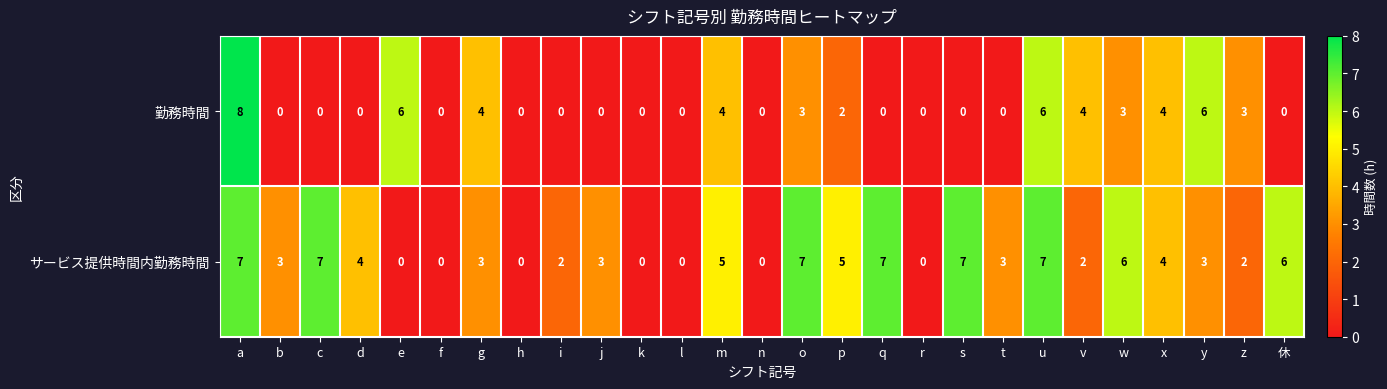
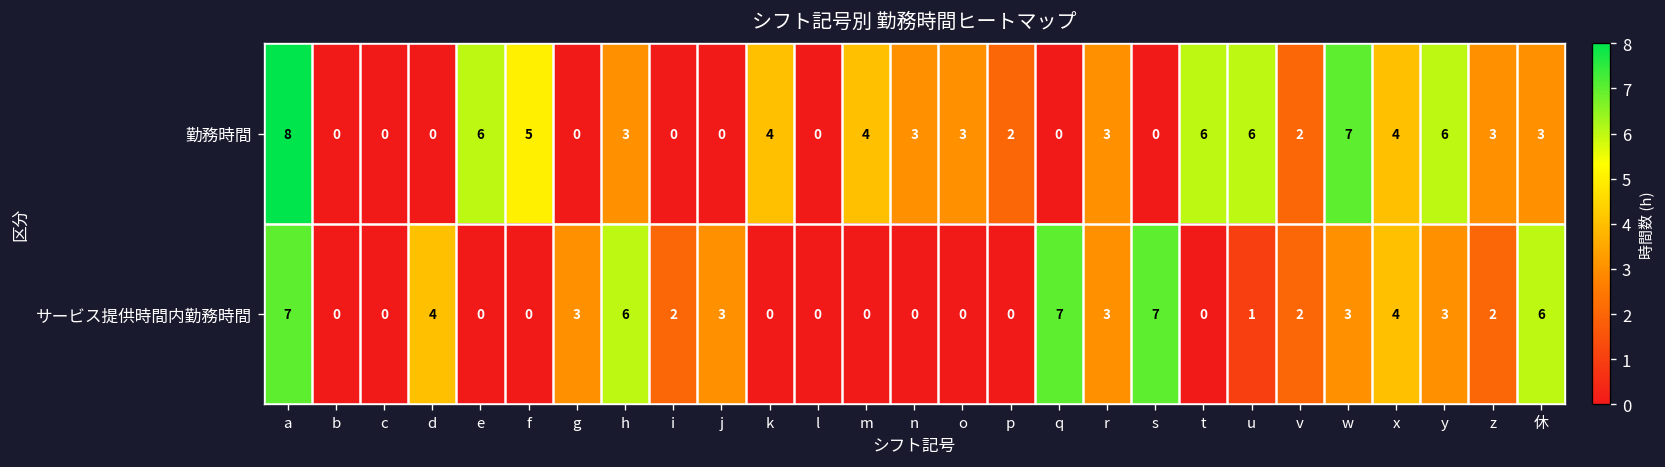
  {
    "勤務時間": {
      "a": 8,
      "b": 0,
      "c": 0,
      "d": 0,
      "e": 6,
-     "f": 0,
-     "g": 4,
-     "h": 0,
+     "f": 5,
+     "g": 0,
+     "h": 3,
      "i": 0,
      "j": 0,
-     "k": 0,
+     "k": 4,
      "l": 0,
      "m": 4,
-     "n": 0,
+     "n": 3,
      "o": 3,
      "p": 2,
      "q": 0,
-     "r": 0,
+     "r": 3,
      "s": 0,
-     "t": 0,
+     "t": 6,
      "u": 6,
-     "v": 4,
-     "w": 3,
+     "v": 2,
+     "w": 7,
      "x": 4,
      "y": 6,
      "z": 3,
-     "休": 0
+     "休": 3
    },
    "サービス提供時間内勤務時間": {
      "a": 7,
-     "b": 3,
-     "c": 7,
+     "b": 0,
+     "c": 0,
      "d": 4,
      "e": 0,
      "f": 0,
      "g": 3,
-     "h": 0,
+     "h": 6,
      "i": 2,
      "j": 3,
      "k": 0,
      "l": 0,
-     "m": 5,
+     "m": 0,
      "n": 0,
-     "o": 7,
-     "p": 5,
+     "o": 0,
+     "p": 0,
      "q": 7,
-     "r": 0,
+     "r": 3,
      "s": 7,
-     "t": 3,
-     "u": 7,
+     "t": 0,
+     "u": 1,
      "v": 2,
-     "w": 6,
+     "w": 3,
      "x": 4,
      "y": 3,
      "z": 2,
      "休": 6
    }
  }
